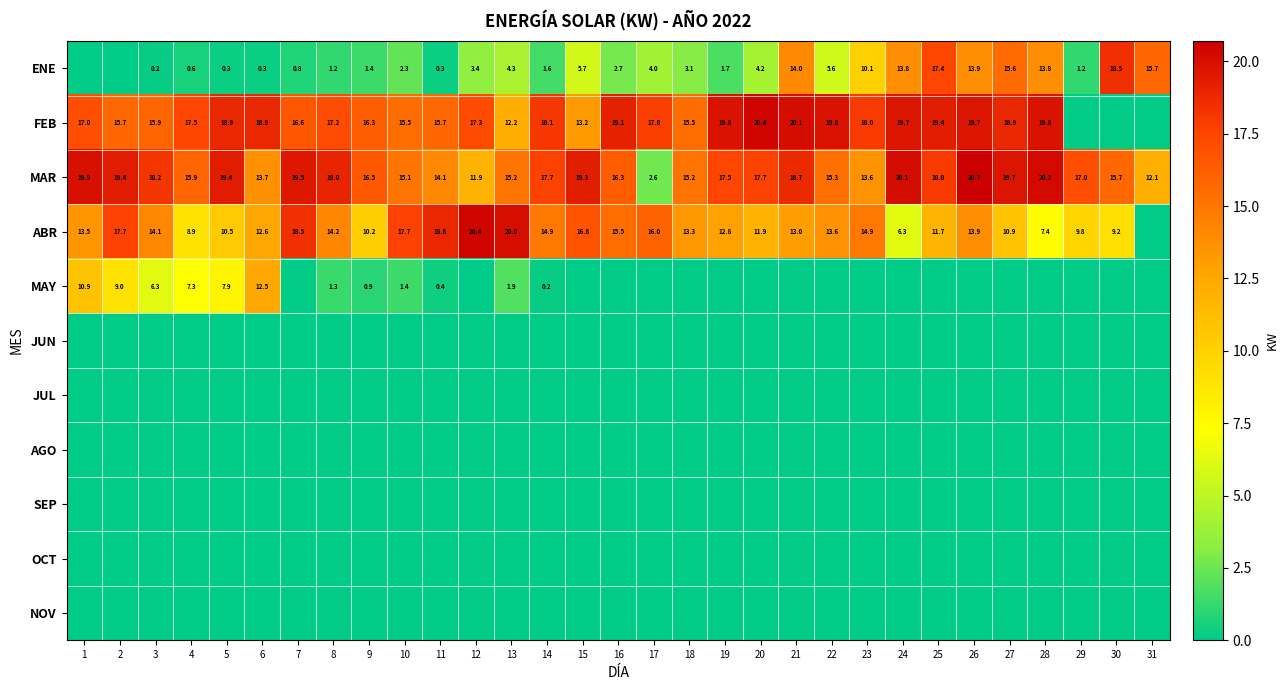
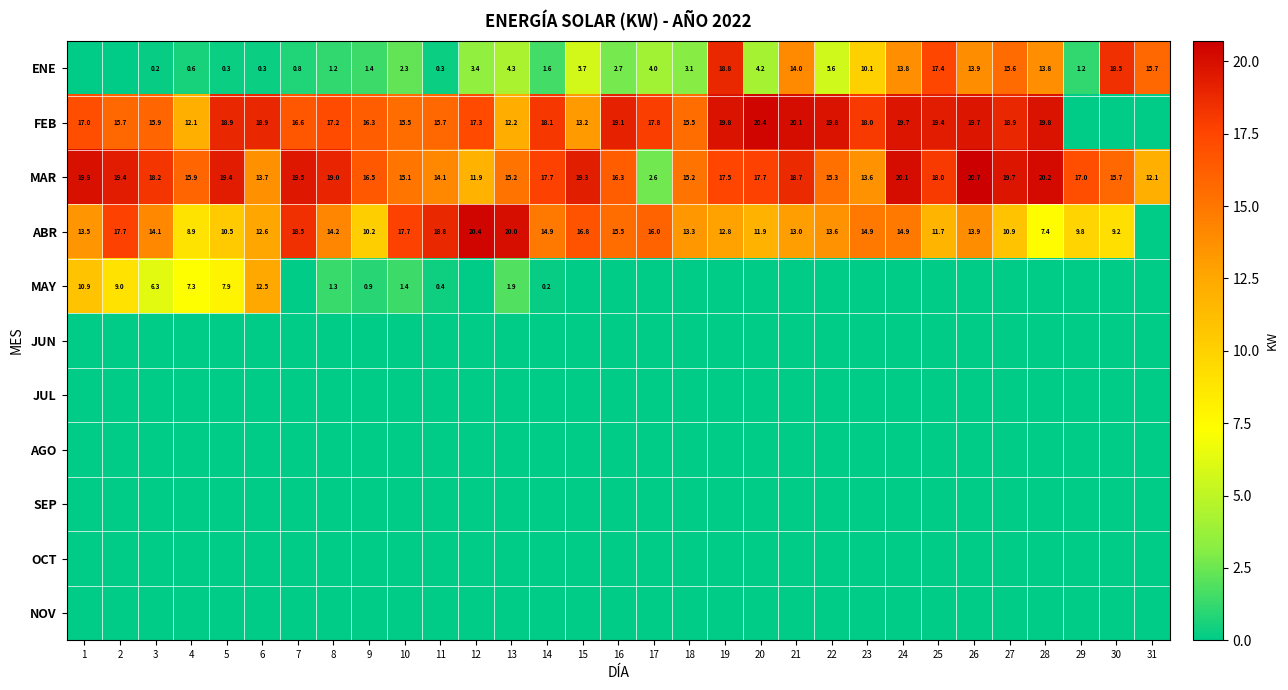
  {
    "ENE": {
      "3": 0.2,
      "4": 0.6,
      "5": 0.3,
      "6": 0.3,
      "7": 0.8,
      "8": 1.2,
      "9": 1.4,
      "10": 2.3,
      "11": 0.3,
      "12": 3.4,
      "13": 4.3,
      "14": 1.6,
      "15": 5.7,
      "16": 2.7,
      "17": 4.0,
      "18": 3.1,
-     "19": 1.7,
+     "19": 18.8,
      "20": 4.2,
      "21": 14.0,
      "22": 5.6,
      "23": 10.1,
      "24": 13.8,
      "25": 17.4,
      "26": 13.9,
      "27": 15.6,
      "28": 13.8,
      "29": 1.2,
      "30": 18.5,
      "31": 15.7
    },
    "FEB": {
      "1": 17.0,
      "2": 15.7,
      "3": 15.9,
-     "4": 17.5,
+     "4": 12.1,
      "5": 18.9,
      "6": 18.9,
      "7": 16.6,
      "8": 17.2,
      "9": 16.3,
      "10": 15.5,
      "11": 15.7,
      "12": 17.3,
      "13": 12.2,
      "14": 18.1,
      "15": 13.2,
      "16": 19.1,
      "17": 17.8,
      "18": 15.5,
      "19": 19.8,
      "20": 20.4,
      "21": 20.1,
      "22": 19.8,
      "23": 18.0,
      "24": 19.7,
      "25": 19.4,
      "26": 19.7,
      "27": 18.9,
      "28": 19.8
    },
    "MAR": {
      "1": 19.9,
      "2": 19.4,
      "3": 18.2,
      "4": 15.9,
      "5": 19.4,
      "6": 13.7,
      "7": 19.5,
      "8": 19.0,
      "9": 16.5,
      "10": 15.1,
      "11": 14.1,
      "12": 11.9,
      "13": 15.2,
      "14": 17.7,
      "15": 19.3,
      "16": 16.3,
      "17": 2.6,
      "18": 15.2,
      "19": 17.5,
      "20": 17.7,
      "21": 18.7,
      "22": 15.3,
      "23": 13.6,
      "24": 20.1,
      "25": 18.0,
      "26": 20.7,
      "27": 19.7,
      "28": 20.2,
      "29": 17.0,
      "30": 15.7,
      "31": 12.1
    },
    "ABR": {
      "1": 13.5,
      "2": 17.7,
      "3": 14.1,
      "4": 8.9,
      "5": 10.5,
      "6": 12.6,
      "7": 18.5,
      "8": 14.2,
      "9": 10.2,
      "10": 17.7,
      "11": 18.8,
      "12": 20.4,
      "13": 20.0,
      "14": 14.9,
      "15": 16.8,
      "16": 15.5,
      "17": 16.0,
      "18": 13.3,
      "19": 12.8,
      "20": 11.9,
      "21": 13.0,
      "22": 13.6,
      "23": 14.9,
-     "24": 6.3,
+     "24": 14.9,
      "25": 11.7,
      "26": 13.9,
      "27": 10.9,
      "28": 7.4,
      "29": 9.8,
      "30": 9.2
    },
    "MAY": {
      "1": 10.9,
      "2": 9.0,
      "3": 6.3,
      "4": 7.3,
      "5": 7.9,
      "6": 12.5,
      "8": 1.3,
      "9": 0.9,
      "10": 1.4,
      "11": 0.4,
      "13": 1.9,
      "14": 0.2
    }
  }
